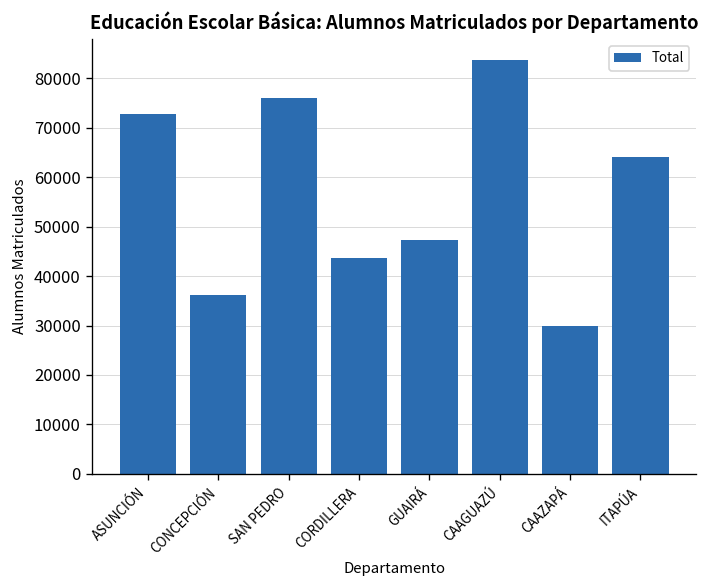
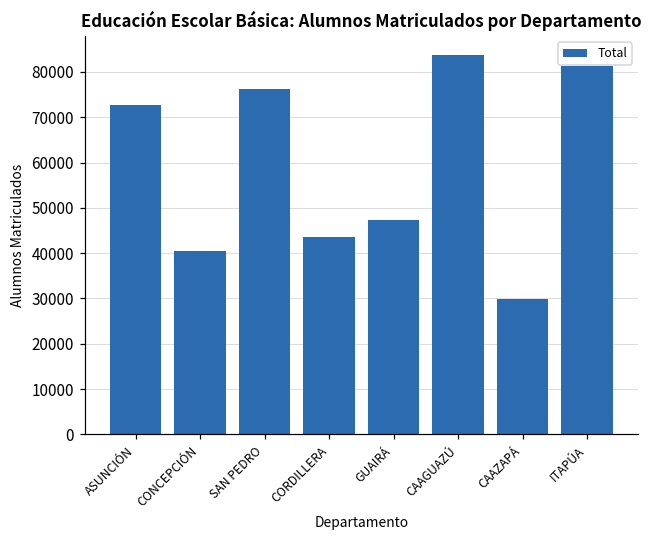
  {
    "ASUNCIÓN": 73000,
-   "CONCEPCIÓN": 36000,
+   "CONCEPCIÓN": 40000,
    "SAN PEDRO": 76000,
    "CORDILLERA": 44000,
    "GUAIRÁ": 47000,
    "CAAGUAZÚ": 84000,
    "CAAZAPÁ": 30000,
-   "ITAPÚA": 64000
+   "ITAPÚA": 81000
  }
